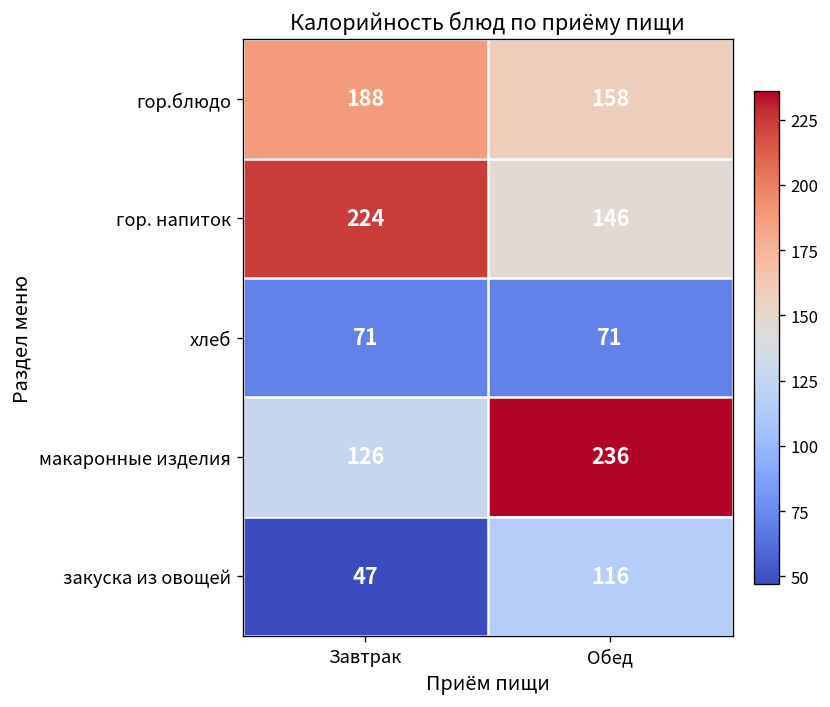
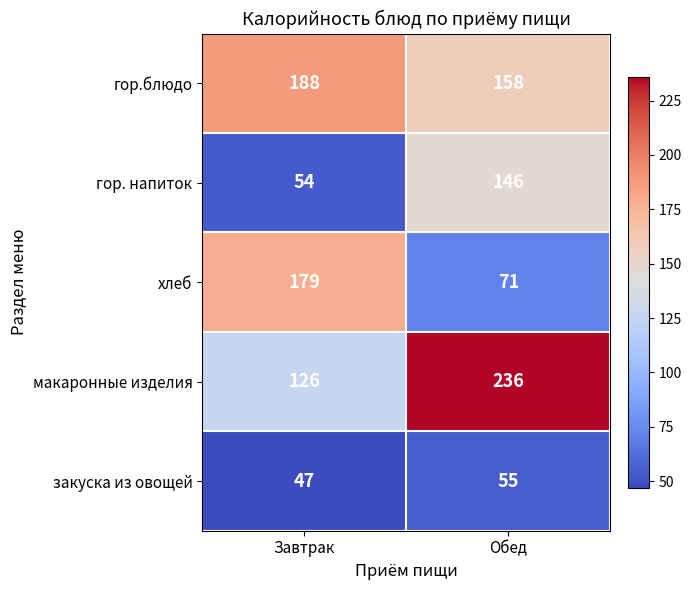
  {
    "гор.блюдо": {
      "Завтрак": 188,
      "Обед": 158
    },
    "гор. напиток": {
-     "Завтрак": 224
+     "Завтрак": 54
    },
    "хлеб": {
-     "Завтрак": 71,
+     "Завтрак": 179,
      "Обед": 71
    },
    "макаронные изделия": {
      "Завтрак": 126,
      "Обед": 236
    },
    "закуска из овощей": {
      "Завтрак": 47,
-     "Обед": 116
+     "Обед": 55
    }
  }
